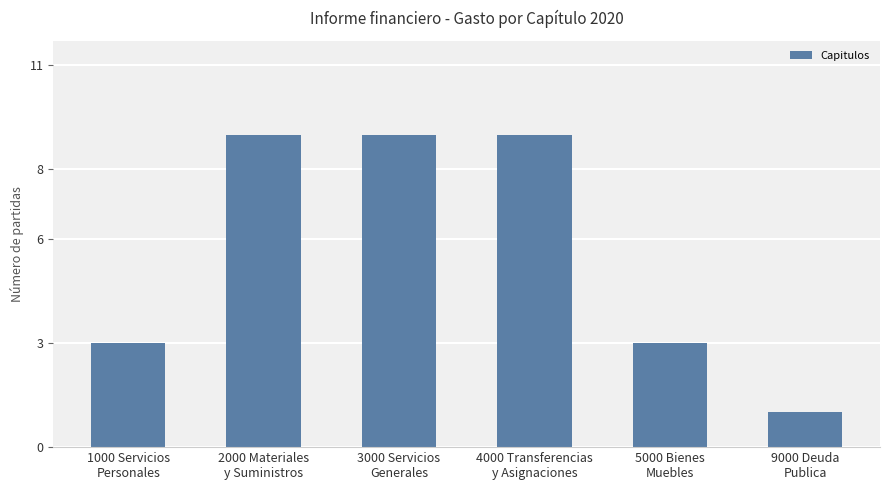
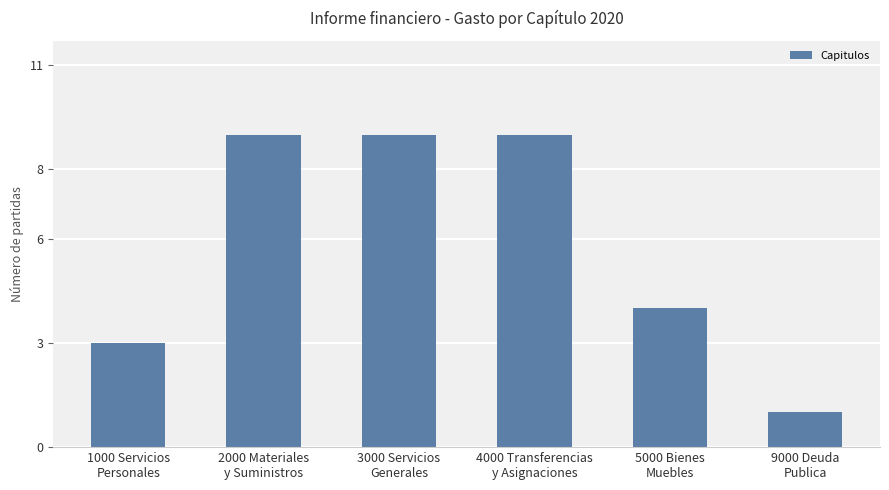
  {
    "1000 Servicios Personales": 3,
    "2000 Materiales y Suministros": 9,
    "3000 Servicios Generales": 9,
    "4000 Transferencias y Asignaciones": 9,
-   "5000 Bienes Muebles": 3,
+   "5000 Bienes Muebles": 4,
    "9000 Deuda Publica": 1
  }
